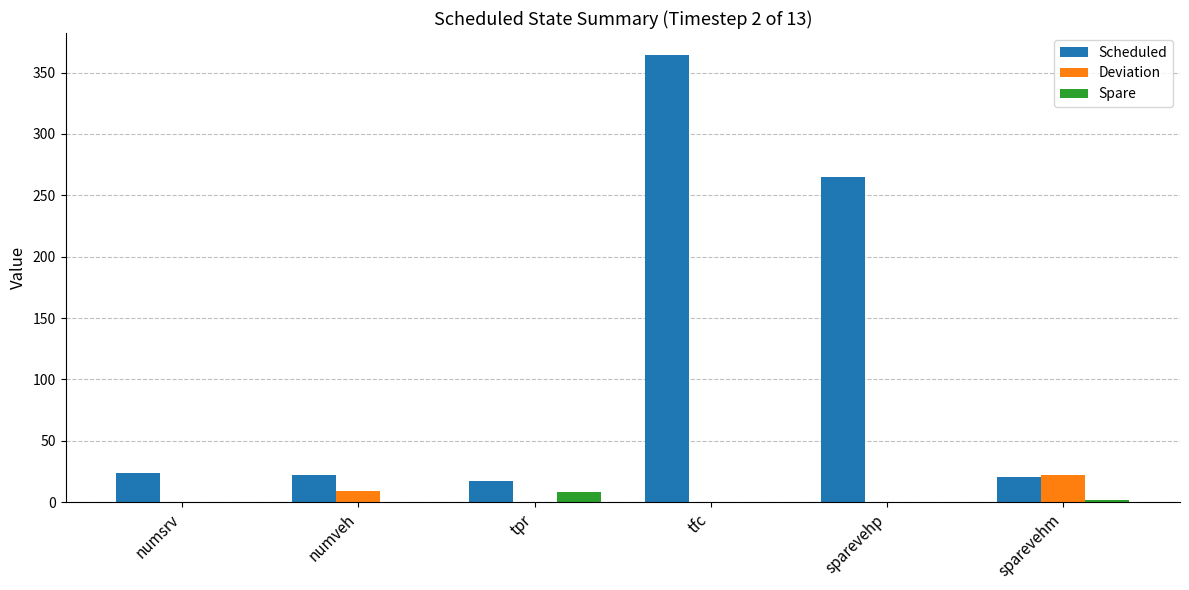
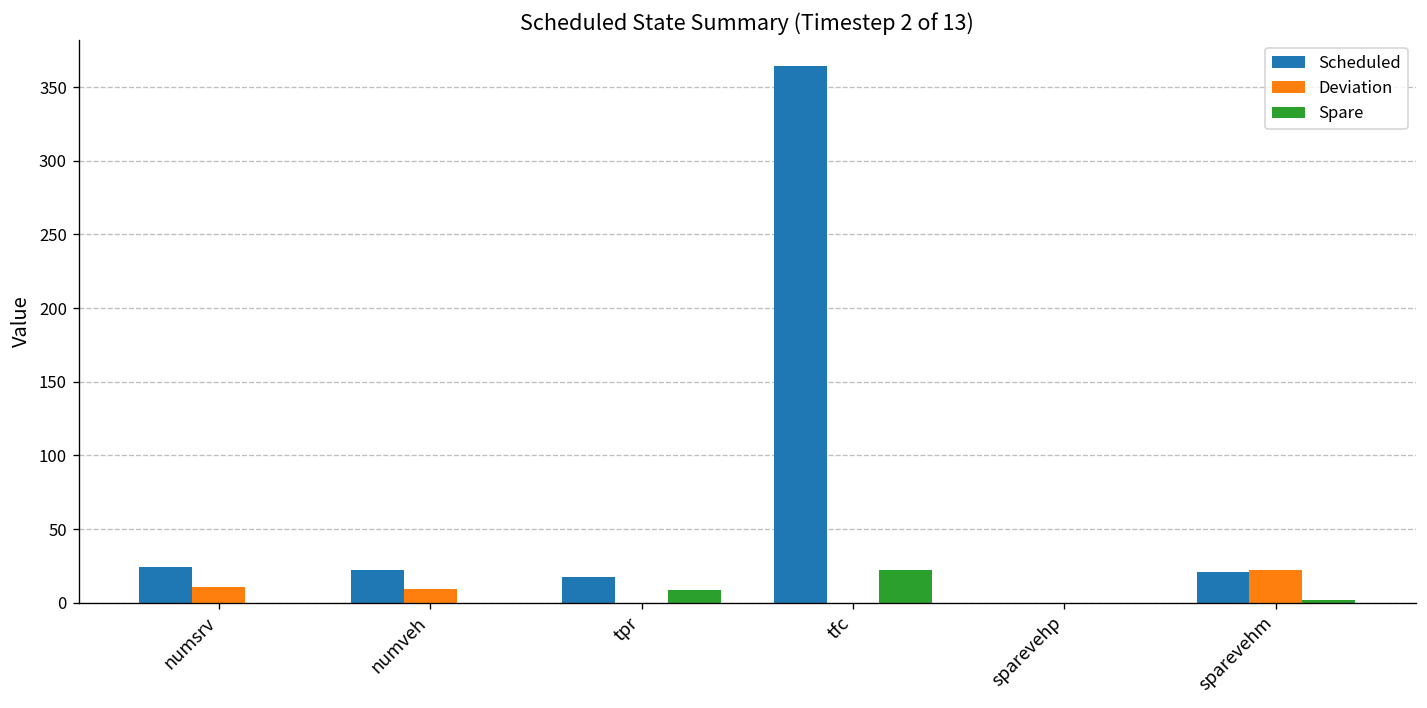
  {
    "Scheduled": {
      "numsrv": 24,
      "numveh": 22,
      "tpr": 17,
      "tfc": 364,
-     "sparevehp": 265,
+     "sparevehp": 0,
      "sparevehm": 21
    },
    "Deviation": {
-     "numsrv": 0,
+     "numsrv": 11,
      "numveh": 10,
      "tpr": 0,
      "tfc": 0,
      "sparevehp": 0,
      "sparevehm": 22
    },
    "Spare": {
      "numsrv": 0,
      "numveh": 0,
      "tpr": 8,
-     "tfc": 0,
+     "tfc": 23,
      "sparevehp": 0
    }
  }
